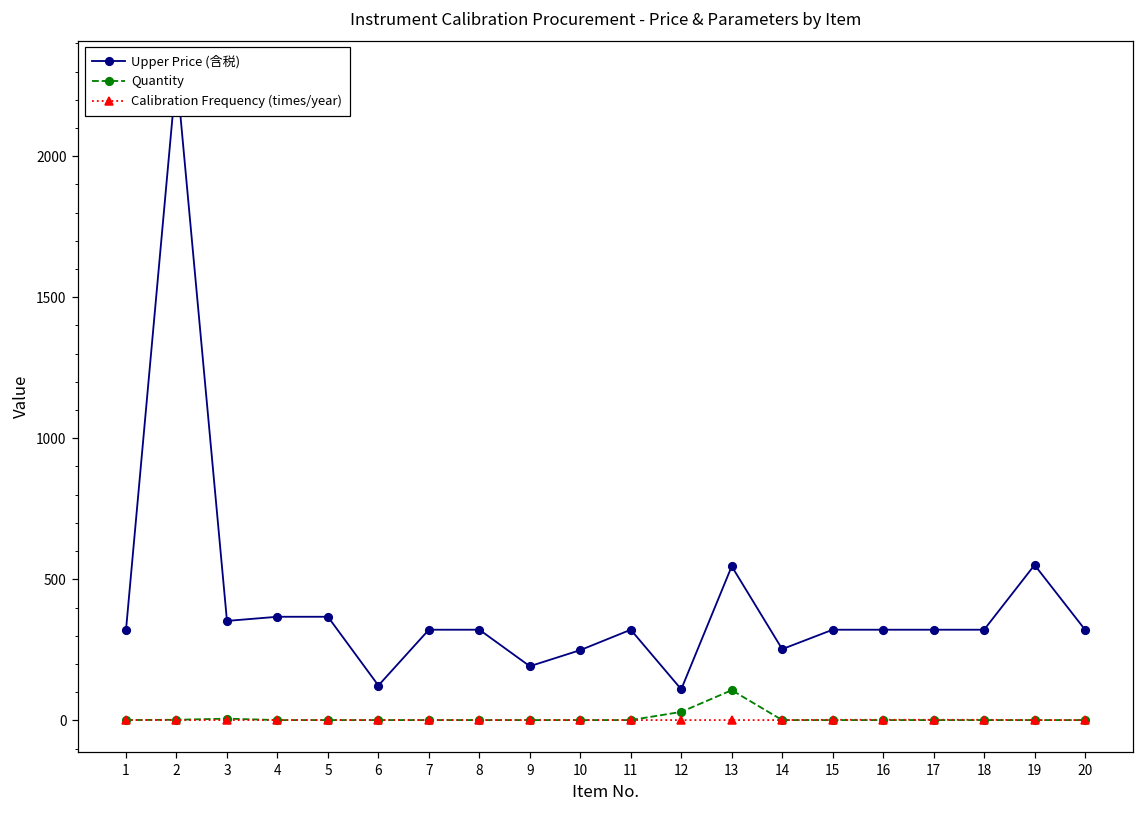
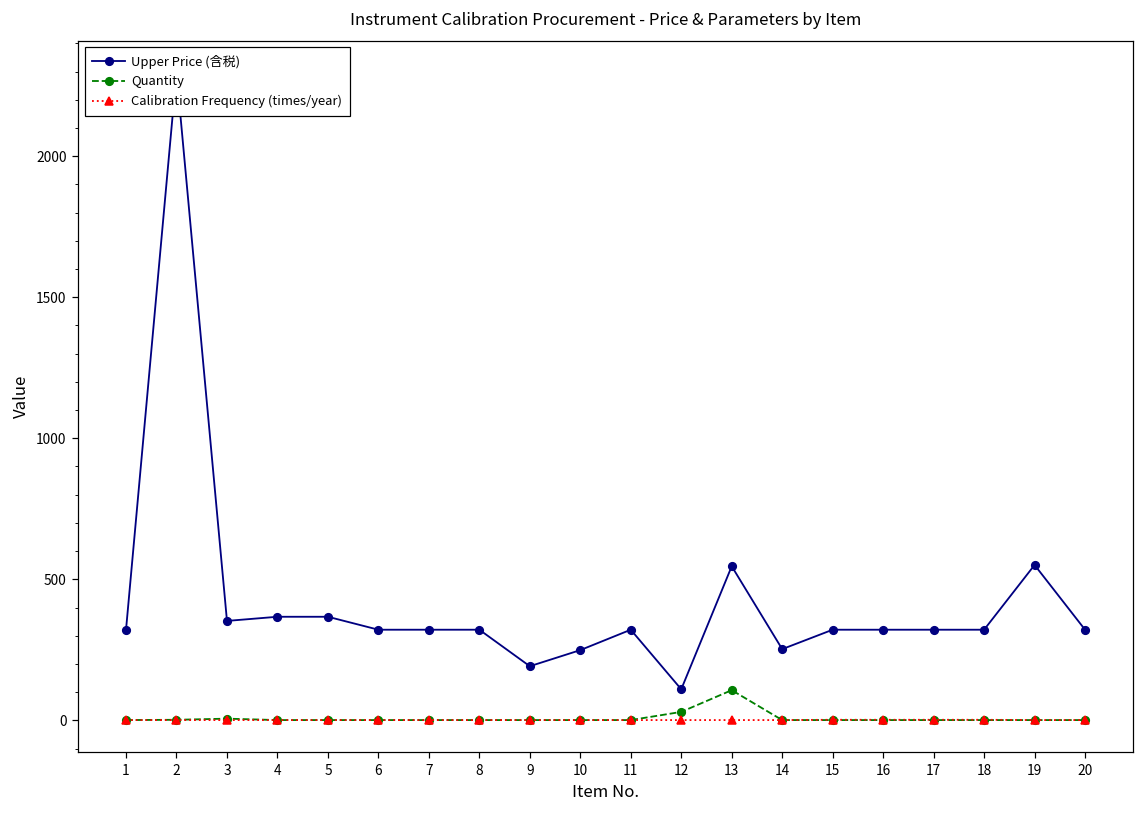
  {
    "Upper Price (含税)": {
      "1": 320,
      "3": 350,
      "4": 370,
      "5": 370,
-     "6": 120,
+     "6": 320,
      "7": 320,
      "8": 320,
      "9": 190,
      "10": 250,
      "11": 320,
      "12": 110,
      "13": 550,
      "14": 250,
      "15": 320,
      "16": 320,
      "17": 320,
      "18": 320,
      "19": 550,
      "20": 320
    },
    "Quantity": {
      "12": 30,
      "13": 110
    },
    "Calibration Frequency (times/year)": {
      "12": 0,
      "13": 0
    }
  }
